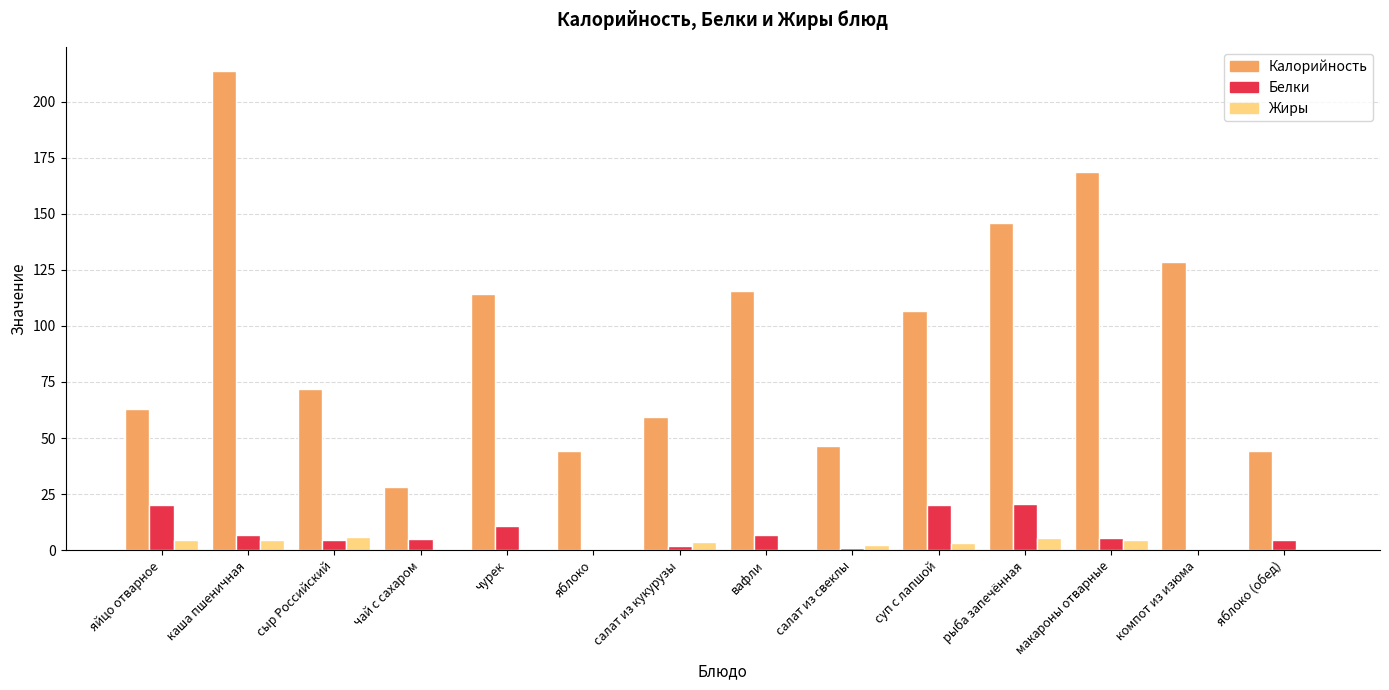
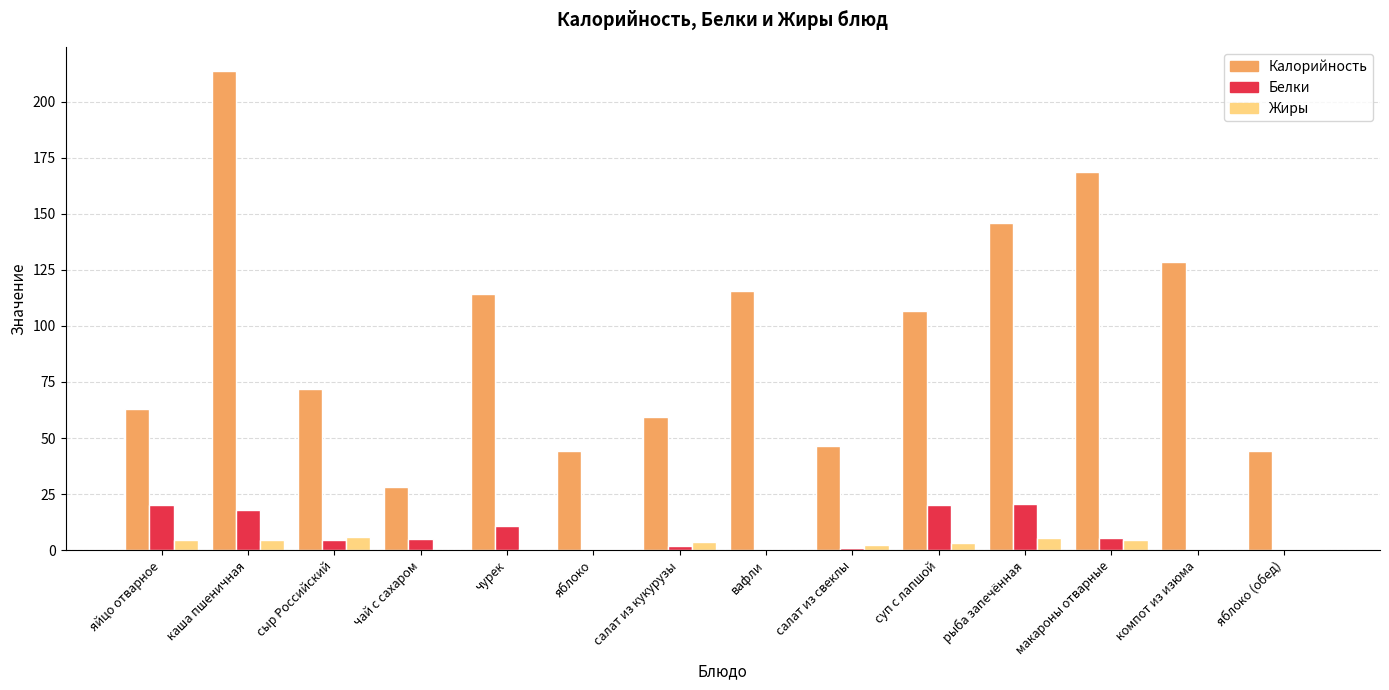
  {
    "Белки": {
      "яйцо отварное": 20,
-     "каша пшеничная": 7,
+     "каша пшеничная": 18,
      "сыр Российский": 5,
      "чай с сахаром": 5,
      "чурек": 11,
      "салат из кукурузы": 2,
-     "вафли": 7,
+     "вафли": 0,
      "суп с лапшой": 20,
      "рыба запечённая": 21,
      "макароны отварные": 6,
-     "яблоко (обед)": 5
+     "яблоко (обед)": 0
    }
  }
